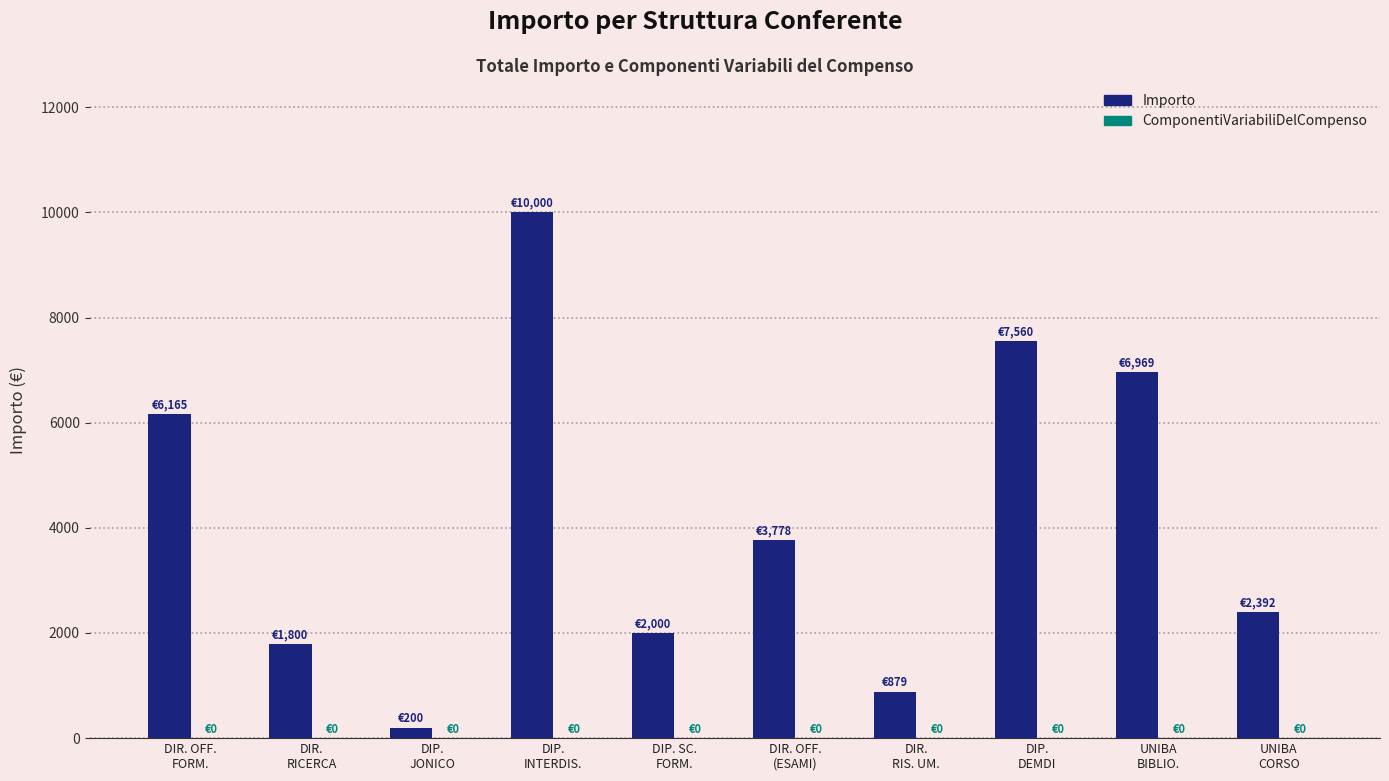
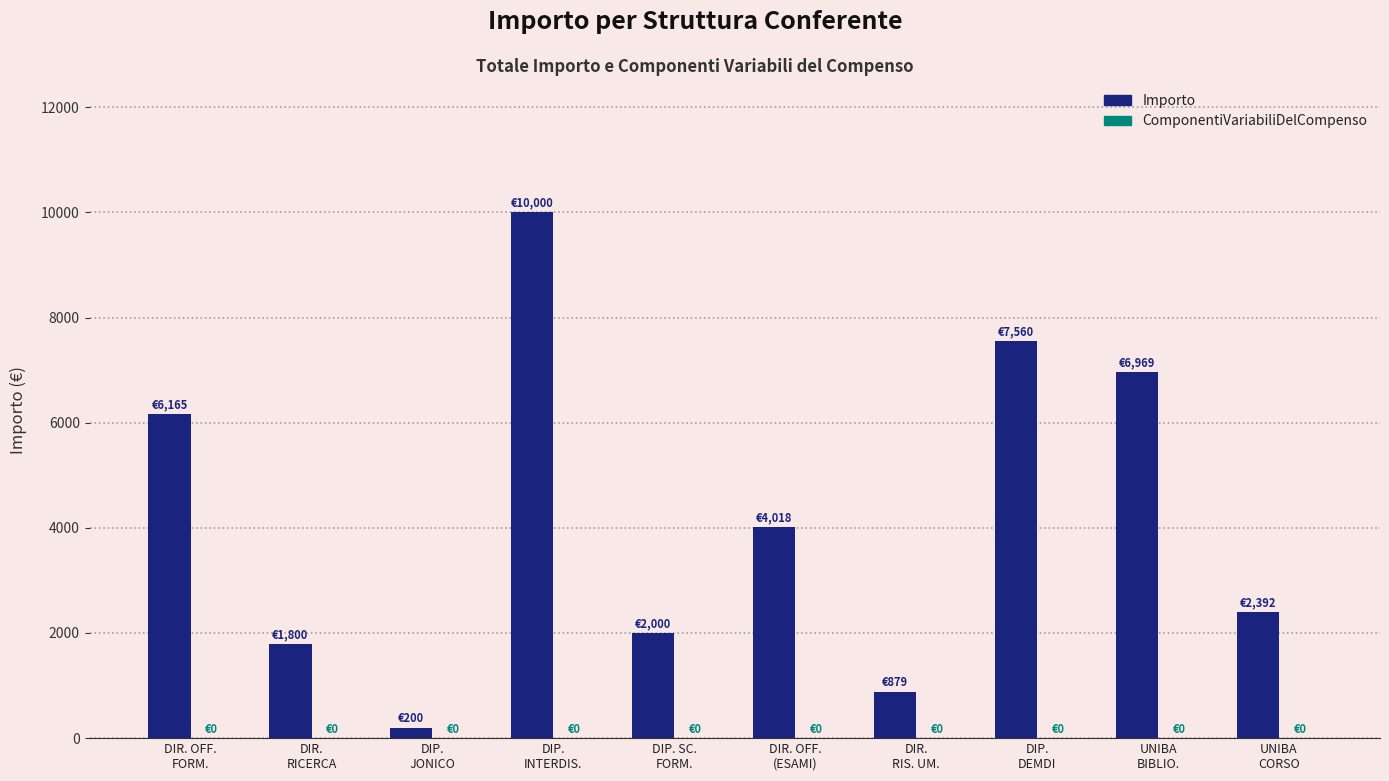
  {
    "Importo": {
      "DIR. OFF. FORM.": "€6,165",
      "DIR. RICERCA": "€1,800",
      "DIP. JONICO": "€200",
      "DIP. INTERDIS.": "€10,000",
      "DIP. SC. FORM.": "€2,000",
-     "DIR. OFF. (ESAMI)": "€3,778",
+     "DIR. OFF. (ESAMI)": "€4,018",
      "DIR. RIS. UM.": "€879",
      "DIP. DEMDI": "€7,560",
      "UNIBA BIBLIO.": "€6,969",
      "UNIBA CORSO": "€2,392"
    },
    "ComponentiVariabiliDelCompenso": {
      "DIR. OFF. FORM.": "€0",
      "DIR. RICERCA": "€0",
      "DIP. JONICO": "€0",
      "DIP. INTERDIS.": "€0",
      "DIP. SC. FORM.": "€0",
      "DIR. OFF. (ESAMI)": "€0",
      "DIR. RIS. UM.": "€0",
      "DIP. DEMDI": "€0",
      "UNIBA BIBLIO.": "€0",
      "UNIBA CORSO": "€0"
    }
  }
